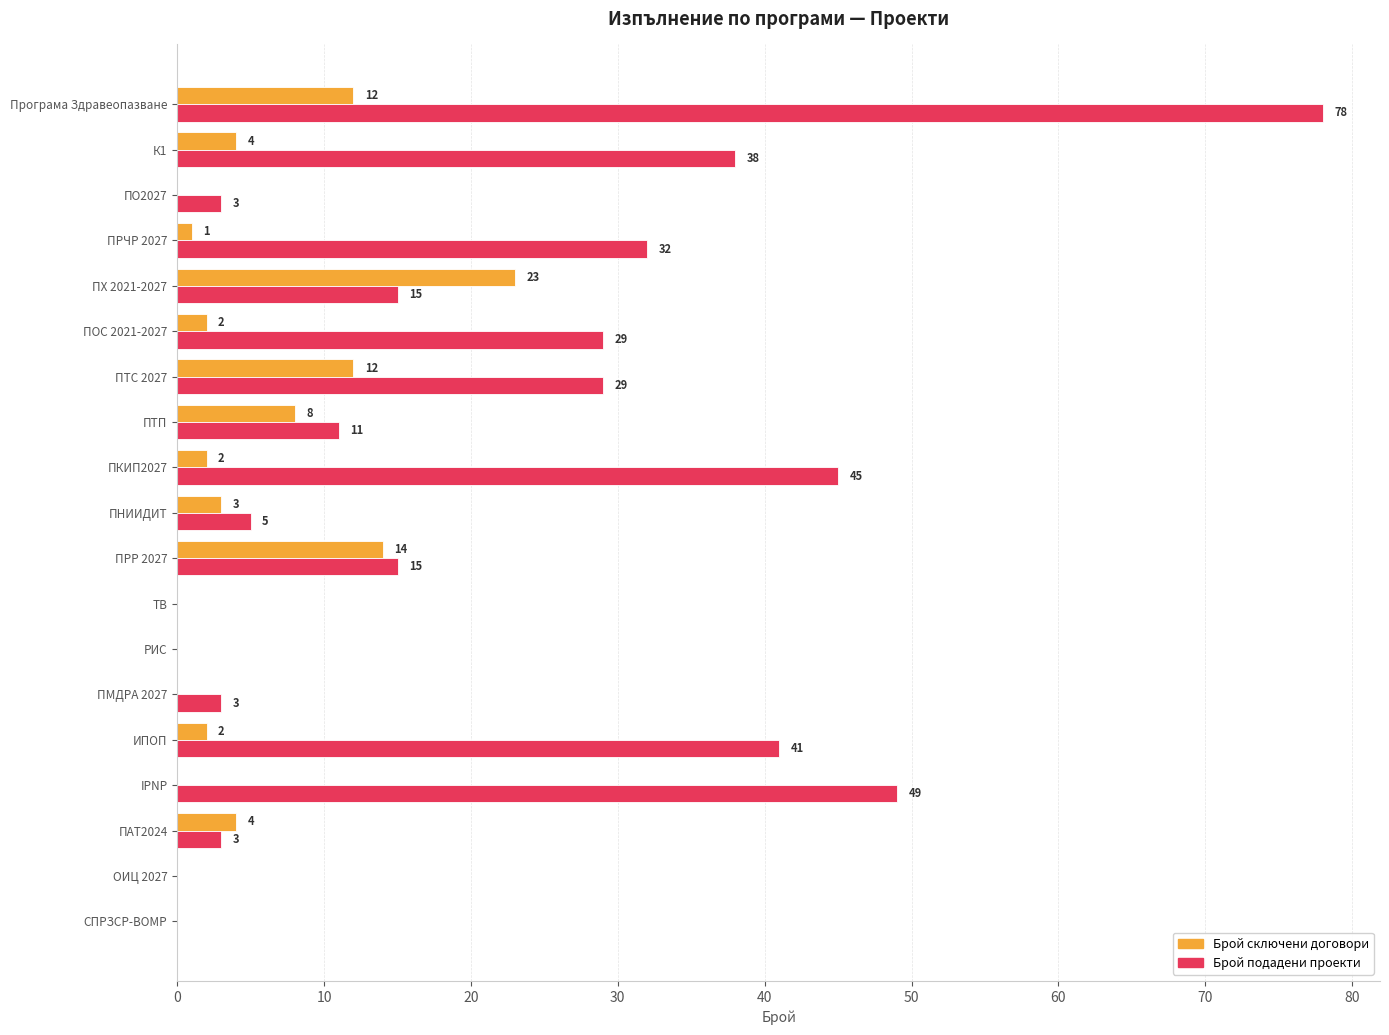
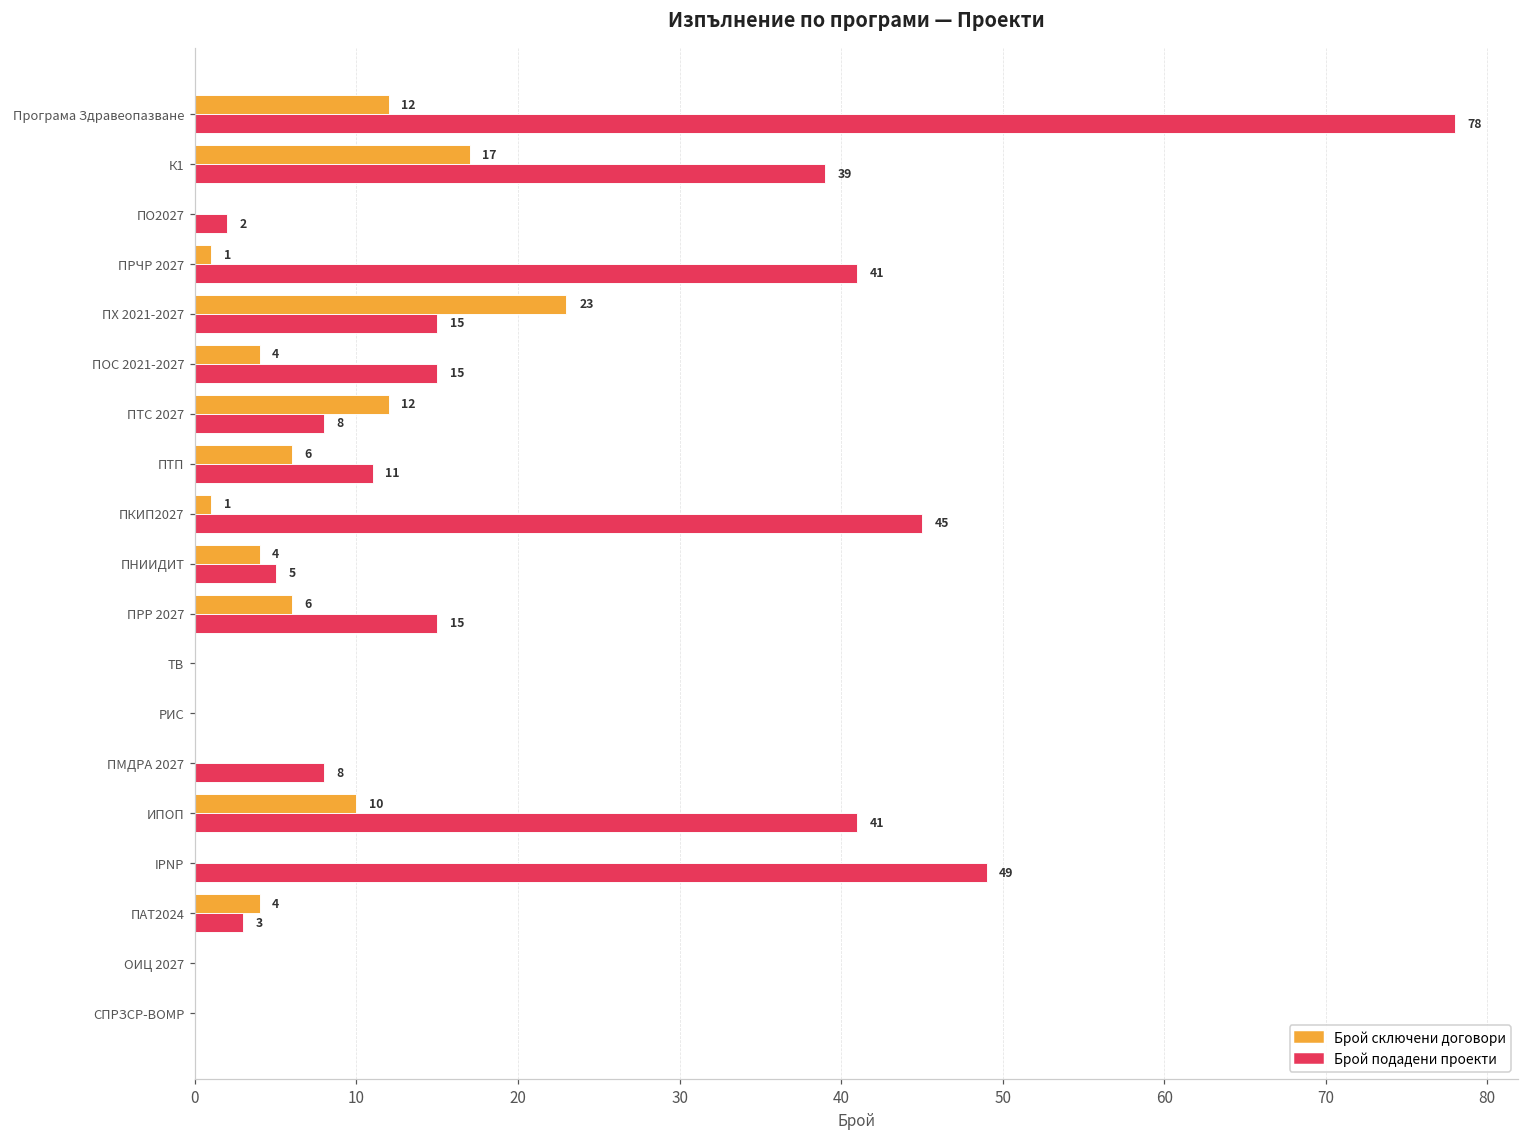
  {
    "Брой сключени договори": {
      "Програма Здравеопазване": 12,
-     "К1": 4,
+     "К1": 17,
      "ПРЧР 2027": 1,
      "ПХ 2021-2027": 23,
-     "ПОС 2021-2027": 2,
+     "ПОС 2021-2027": 4,
      "ПТС 2027": 12,
-     "ПТП": 8,
-     "ПКИП2027": 2,
-     "ПНИИДИТ": 3,
-     "ПРР 2027": 14,
-     "ИПОП": 2,
+     "ПТП": 6,
+     "ПКИП2027": 1,
+     "ПНИИДИТ": 4,
+     "ПРР 2027": 6,
+     "ИПОП": 10,
      "ПАТ2024": 4
    },
    "Брой подадени проекти": {
      "Програма Здравеопазване": 78,
-     "К1": 38,
-     "ПО2027": 3,
-     "ПРЧР 2027": 32,
+     "К1": 39,
+     "ПО2027": 2,
+     "ПРЧР 2027": 41,
      "ПХ 2021-2027": 15,
-     "ПОС 2021-2027": 29,
-     "ПТС 2027": 29,
+     "ПОС 2021-2027": 15,
+     "ПТС 2027": 8,
      "ПТП": 11,
      "ПКИП2027": 45,
      "ПНИИДИТ": 5,
      "ПРР 2027": 15,
-     "ПМДРА 2027": 3,
+     "ПМДРА 2027": 8,
      "ИПОП": 41,
      "IPNP": 49,
      "ПАТ2024": 3
    }
  }
